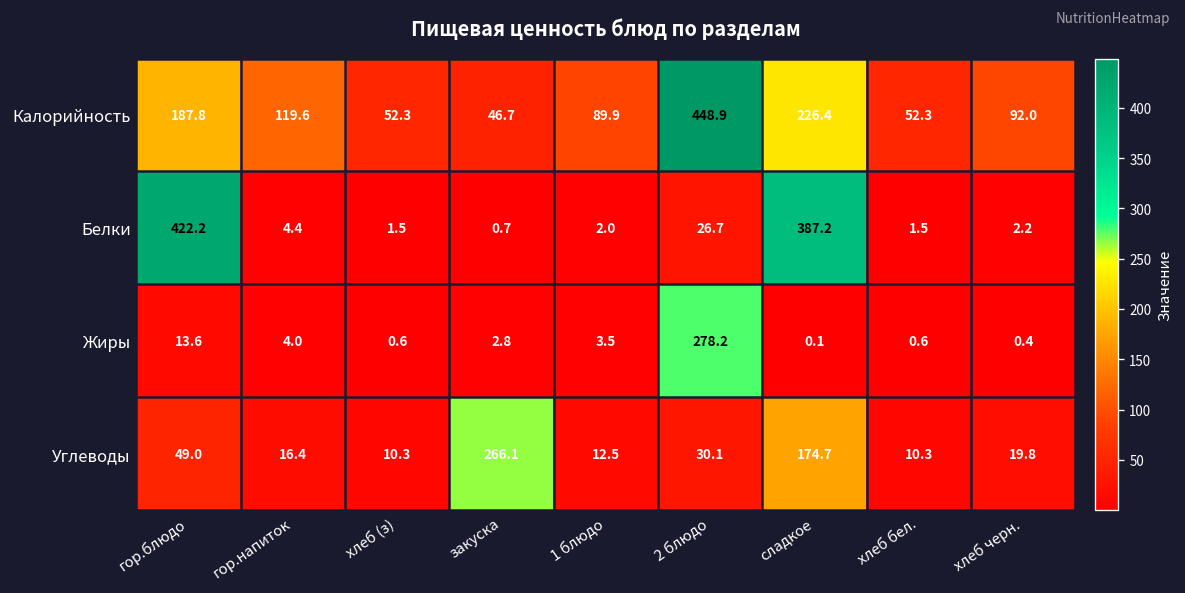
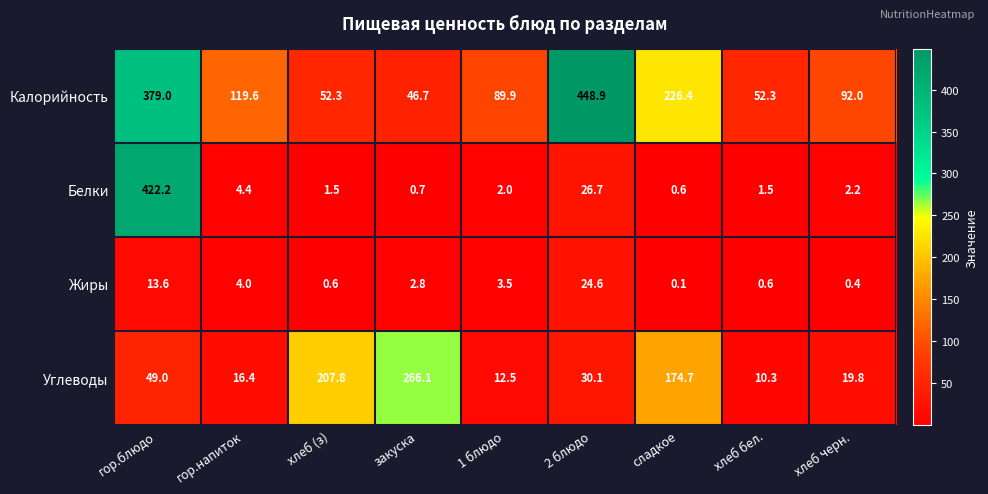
  {
    "Калорийность": {
-     "гор.блюдо": 187.8,
+     "гор.блюдо": 379.0,
      "гор.напиток": 119.6,
      "хлеб (з)": 52.3,
      "закуска": 46.7,
      "1 блюдо": 89.9,
      "2 блюдо": 448.9,
      "сладкое": 226.4,
      "хлеб бел.": 52.3,
      "хлеб черн.": 92.0
    },
    "Белки": {
      "гор.блюдо": 422.2,
      "гор.напиток": 4.4,
      "хлеб (з)": 1.5,
      "закуска": 0.7,
      "1 блюдо": 2.0,
      "2 блюдо": 26.7,
-     "сладкое": 387.2,
+     "сладкое": 0.6,
      "хлеб бел.": 1.5,
      "хлеб черн.": 2.2
    },
    "Жиры": {
      "гор.блюдо": 13.6,
      "гор.напиток": 4.0,
      "хлеб (з)": 0.6,
      "закуска": 2.8,
      "1 блюдо": 3.5,
-     "2 блюдо": 278.2,
+     "2 блюдо": 24.6,
      "сладкое": 0.1,
      "хлеб бел.": 0.6,
      "хлеб черн.": 0.4
    },
    "Углеводы": {
      "гор.блюдо": 49.0,
      "гор.напиток": 16.4,
-     "хлеб (з)": 10.3,
+     "хлеб (з)": 207.8,
      "закуска": 266.1,
      "1 блюдо": 12.5,
      "2 блюдо": 30.1,
      "сладкое": 174.7,
      "хлеб бел.": 10.3,
      "хлеб черн.": 19.8
    }
  }
